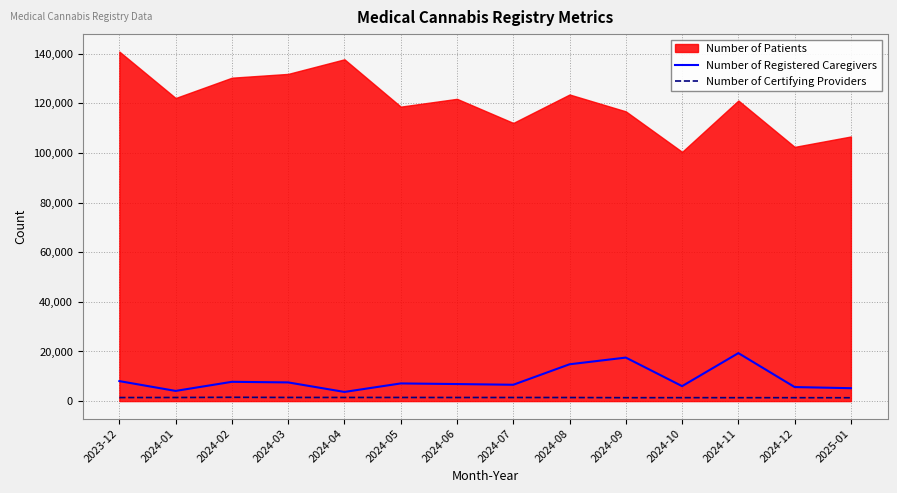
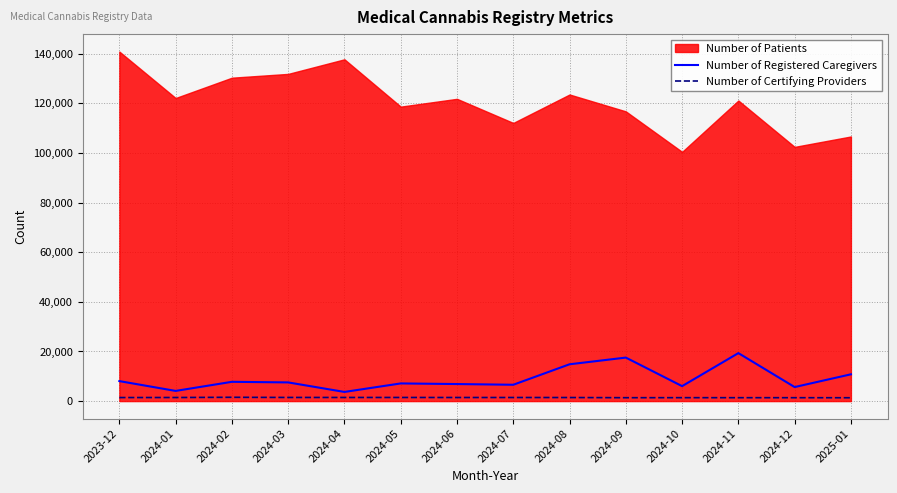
  {
    "Number of Registered Caregivers": {
      "2023-12": "8,000",
      "2024-01": "4,000",
      "2024-02": "8,000",
      "2024-03": "8,000",
      "2024-04": "4,000",
      "2024-05": "7,000",
      "2024-06": "7,000",
      "2024-07": "7,000",
      "2024-08": "15,000",
      "2024-09": "18,000",
      "2024-10": "6,000",
      "2024-11": "19,000",
      "2024-12": "6,000",
-     "2025-01": "5,000"
+     "2025-01": "11,000"
    },
    "Number of Patients": {
      "2023-12": "141,000",
      "2024-01": "122,000",
      "2024-02": "130,000",
      "2024-03": "132,000",
      "2024-04": "138,000",
      "2024-05": "119,000",
      "2024-06": "122,000",
      "2024-07": "112,000",
      "2024-08": "124,000",
      "2024-09": "117,000",
      "2024-10": "100,000",
      "2024-11": "121,000",
      "2024-12": "102,000",
      "2025-01": "107,000"
    },
    "Number of Certifying Providers": {
      "2023-12": "1,000",
      "2024-01": "1,000",
      "2024-02": "2,000",
      "2024-03": "1,000",
      "2024-04": "1,000",
      "2024-05": "1,000",
      "2024-06": "1,000",
      "2024-07": "1,000",
      "2024-08": "1,000",
      "2024-09": "1,000",
      "2024-10": "1,000",
      "2024-11": "1,000",
      "2024-12": "1,000",
      "2025-01": "1,000"
    }
  }
